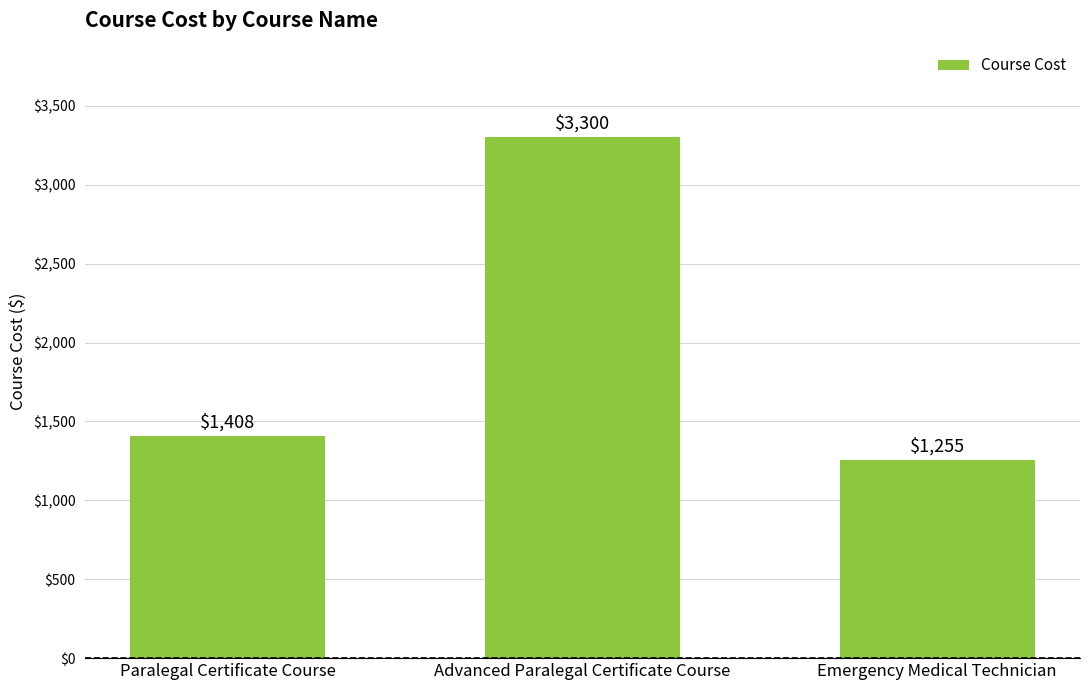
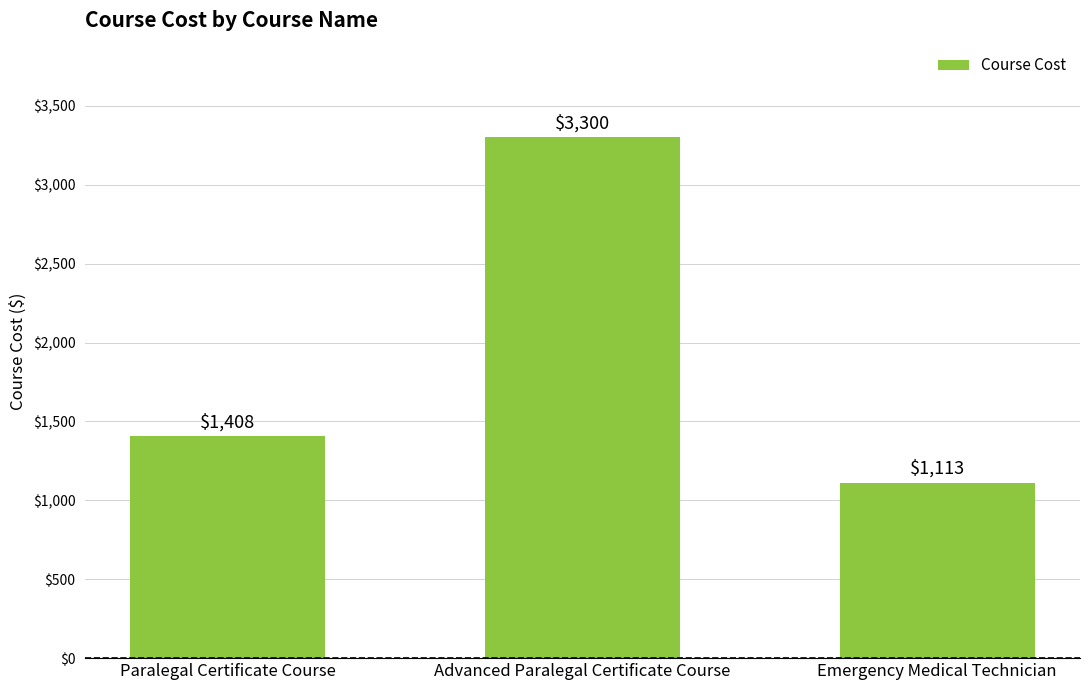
  {
    "Paralegal Certificate Course": "$1,408",
    "Advanced Paralegal Certificate Course": "$3,300",
-   "Emergency Medical Technician": "$1,255"
+   "Emergency Medical Technician": "$1,113"
  }
